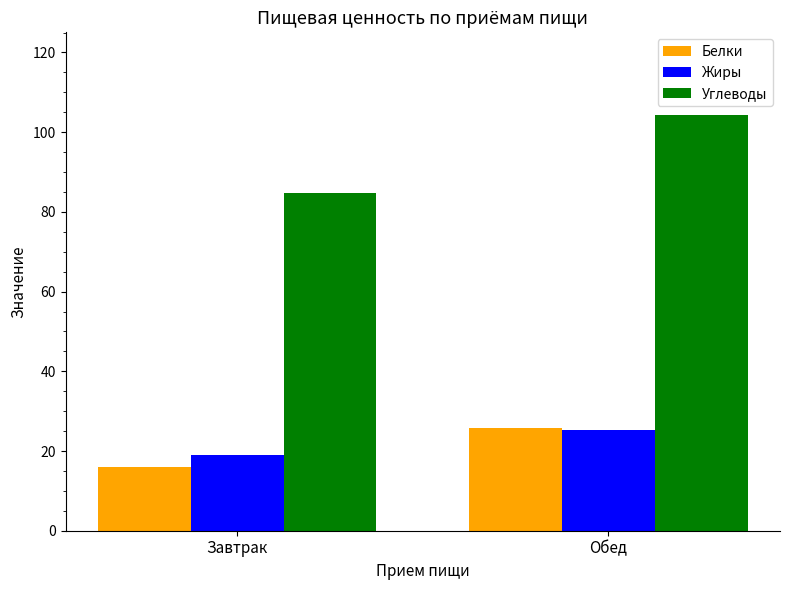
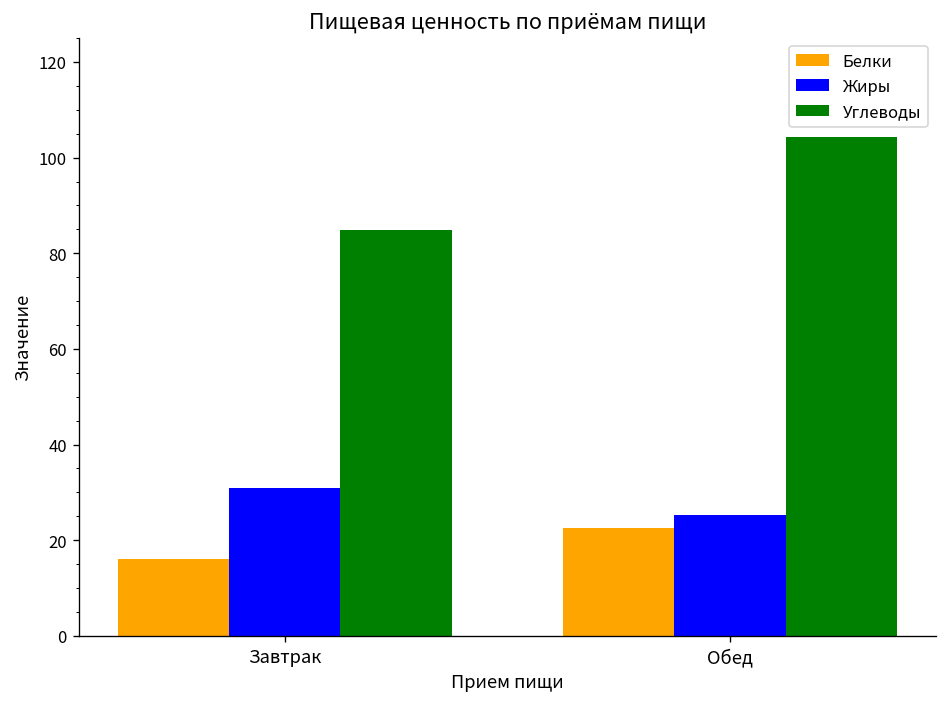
  {
    "Белки": {
      "Завтрак": 16,
-     "Обед": 26
+     "Обед": 23
    },
    "Жиры": {
-     "Завтрак": 19,
+     "Завтрак": 31,
      "Обед": 25
    },
    "Углеводы": {
      "Завтрак": 85,
      "Обед": 104
    }
  }
